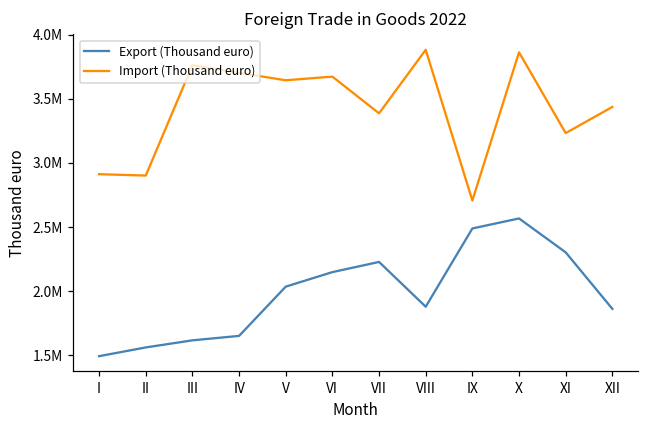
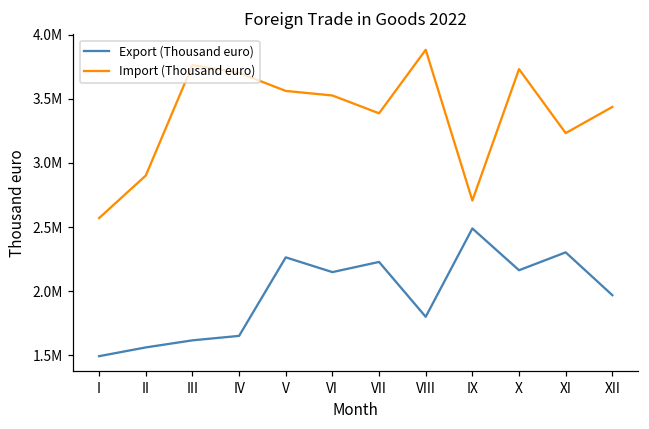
  {
    "Export (Thousand euro)": {
      "I": 1490000,
      "II": 1560000,
      "III": 1620000,
      "IV": 1650000,
-     "V": 2040000,
+     "V": 2260000,
      "VI": 2150000,
      "VII": 2230000,
-     "VIII": 1880000,
+     "VIII": 1800000,
      "IX": 2490000,
-     "X": 2570000,
+     "X": 2160000,
      "XI": 2300000,
-     "XII": 1860000
+     "XII": 1970000
    },
    "Import (Thousand euro)": {
-     "I": 2910000,
+     "I": 2570000,
      "II": 2900000,
-     "V": 3640000,
-     "VI": 3670000,
+     "V": 3560000,
+     "VI": 3530000,
      "VII": 3390000,
      "VIII": 3880000,
      "IX": 2710000,
-     "X": 3860000,
+     "X": 3730000,
      "XI": 3230000,
      "XII": 3440000
    }
  }
